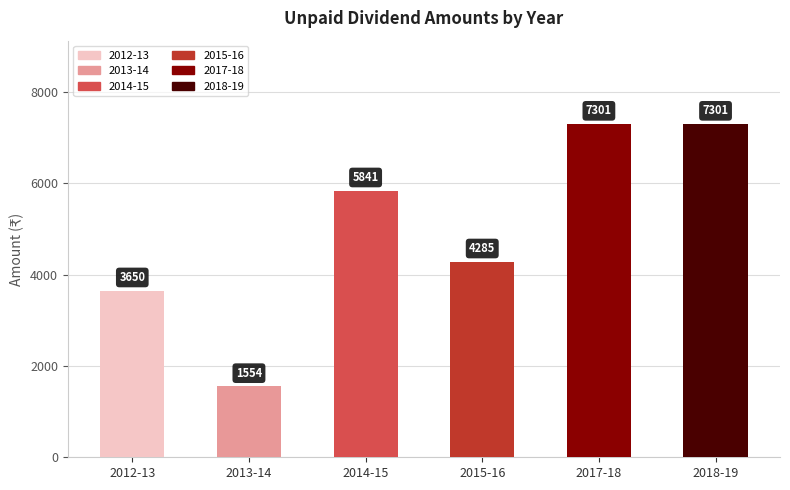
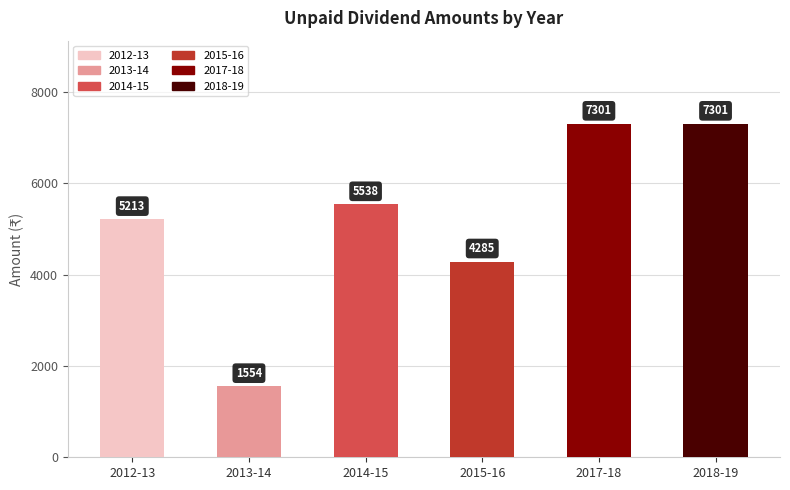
  {
-   "2012-13": 3650,
-   "2014-15": 5841
+   "2012-13": 5213,
+   "2014-15": 5538
  }
